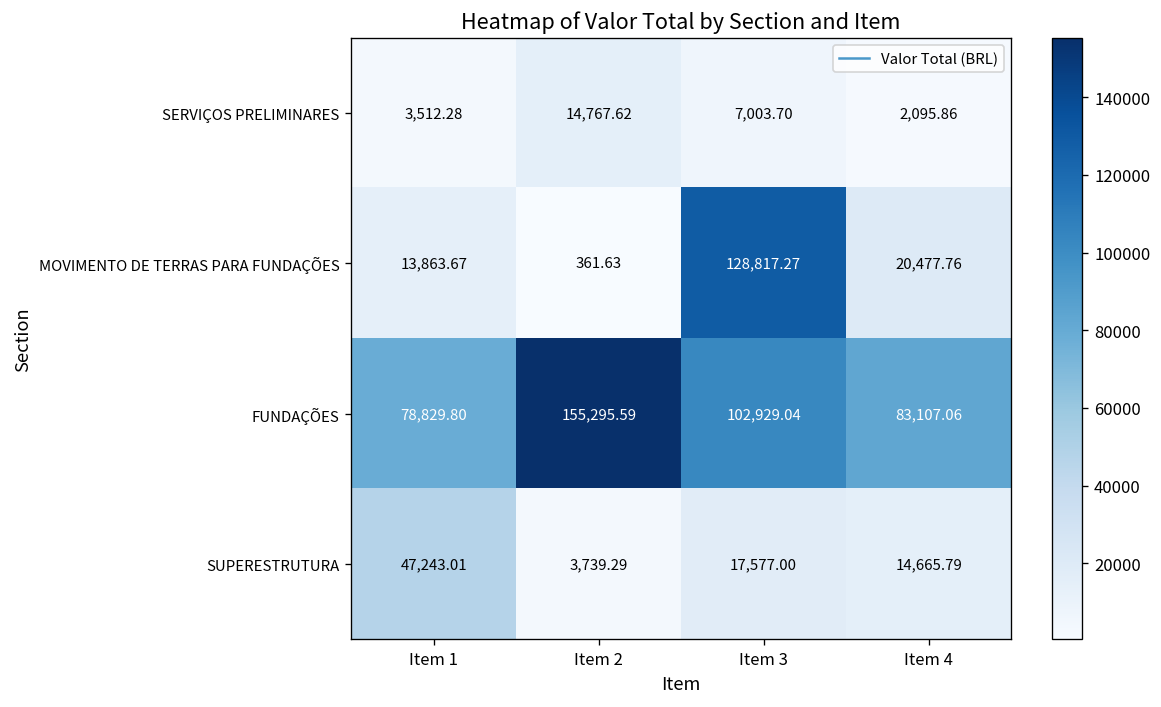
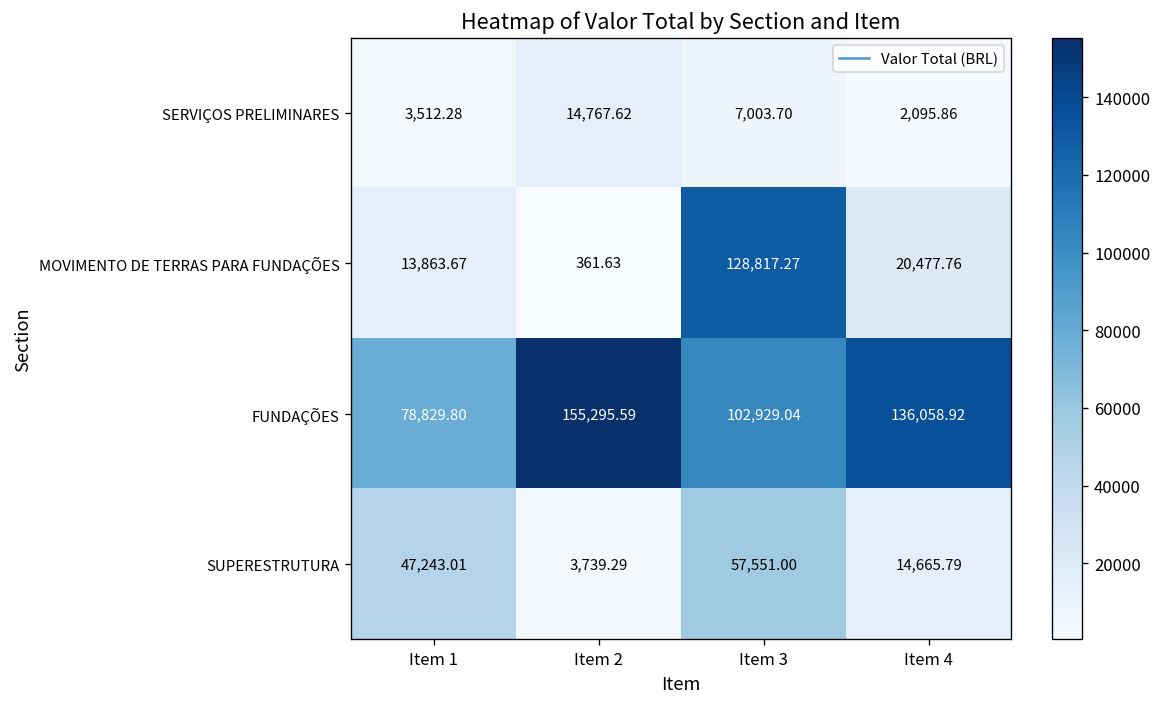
  {
    "SERVIÇOS PRELIMINARES": {
      "Item 1": "3,512.28",
      "Item 2": "14,767.62",
      "Item 3": "7,003.70",
      "Item 4": "2,095.86"
    },
    "MOVIMENTO DE TERRAS PARA FUNDAÇÕES": {
      "Item 1": "13,863.67",
      "Item 2": "361.63",
      "Item 3": "128,817.27",
      "Item 4": "20,477.76"
    },
    "FUNDAÇÕES": {
      "Item 1": "78,829.80",
      "Item 2": "155,295.59",
      "Item 3": "102,929.04",
-     "Item 4": "83,107.06"
+     "Item 4": "136,058.92"
    },
    "SUPERESTRUTURA": {
      "Item 1": "47,243.01",
      "Item 2": "3,739.29",
-     "Item 3": "17,577.00",
+     "Item 3": "57,551.00",
      "Item 4": "14,665.79"
    }
  }
